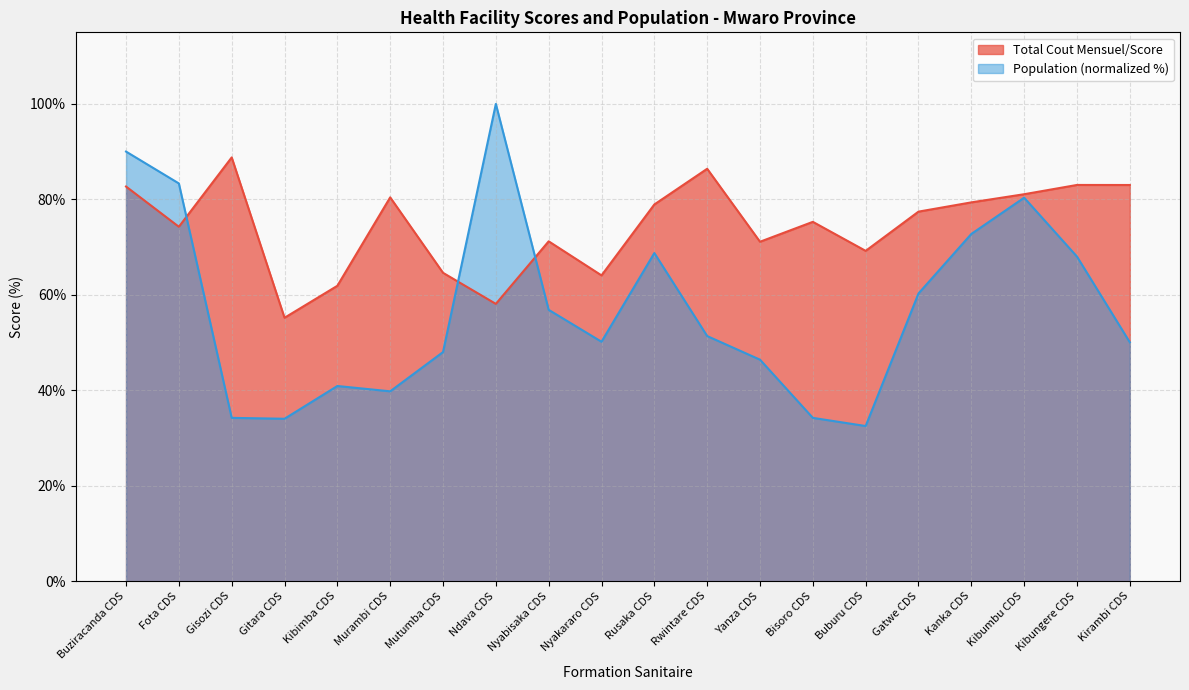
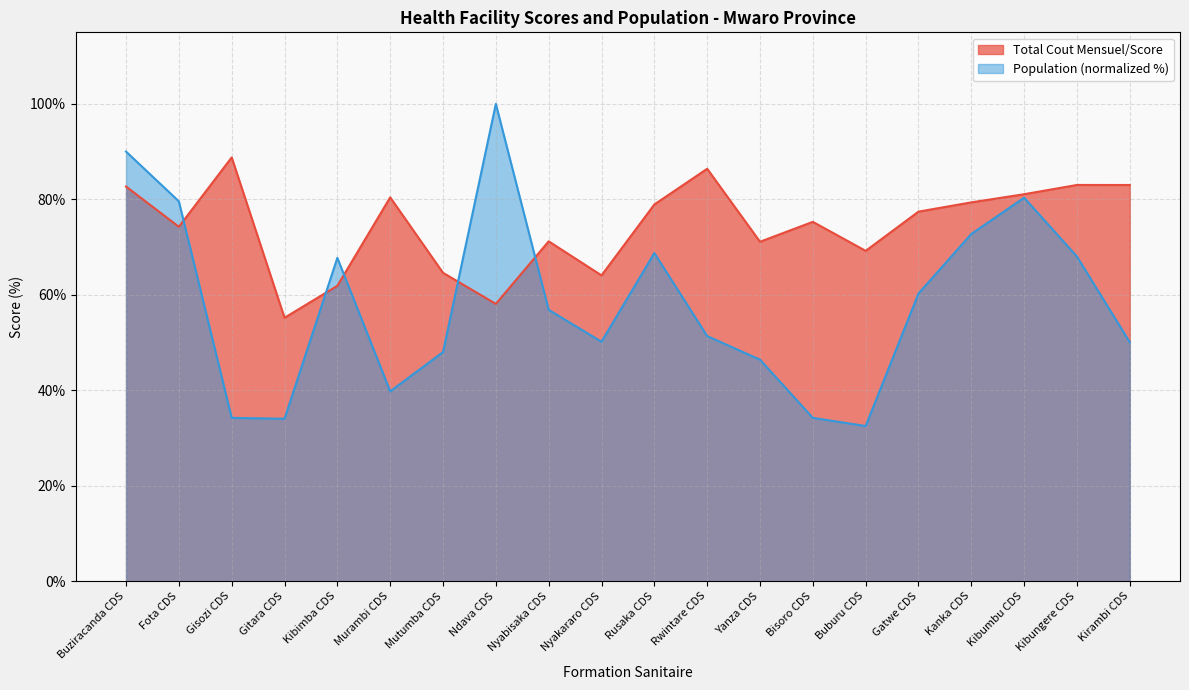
  {
    "Total Cout Mensuel/Score": {
      "Buziracanda CDS": "83%",
      "Fota CDS": "74%",
      "Gisozi CDS": "89%",
      "Gitara CDS": "55%",
      "Kibimba CDS": "62%",
      "Murambi CDS": "80%",
      "Mutumba CDS": "65%",
      "Ndava CDS": "58%",
      "Nyabisaka CDS": "71%",
      "Nyakararo CDS": "64%",
      "Rusaka CDS": "79%",
      "Rwintare CDS": "86%",
      "Yanza CDS": "71%",
      "Bisoro CDS": "75%",
      "Buburu CDS": "69%",
      "Gatwe CDS": "77%",
      "Kanka CDS": "79%",
      "Kibumbu CDS": "81%",
      "Kibungere CDS": "83%",
      "Kirambi CDS": "83%"
    },
    "Population (normalized %)": {
      "Buziracanda CDS": "90%",
-     "Fota CDS": "83%",
+     "Fota CDS": "80%",
      "Gisozi CDS": "34%",
      "Gitara CDS": "34%",
-     "Kibimba CDS": "41%",
+     "Kibimba CDS": "68%",
      "Murambi CDS": "40%",
      "Mutumba CDS": "48%",
      "Ndava CDS": "100%",
      "Nyabisaka CDS": "57%",
      "Nyakararo CDS": "50%",
      "Rusaka CDS": "69%",
      "Rwintare CDS": "51%",
      "Yanza CDS": "46%",
      "Bisoro CDS": "34%",
      "Buburu CDS": "33%",
      "Gatwe CDS": "60%",
      "Kanka CDS": "73%",
      "Kibumbu CDS": "80%",
      "Kibungere CDS": "68%",
      "Kirambi CDS": "50%"
    }
  }
